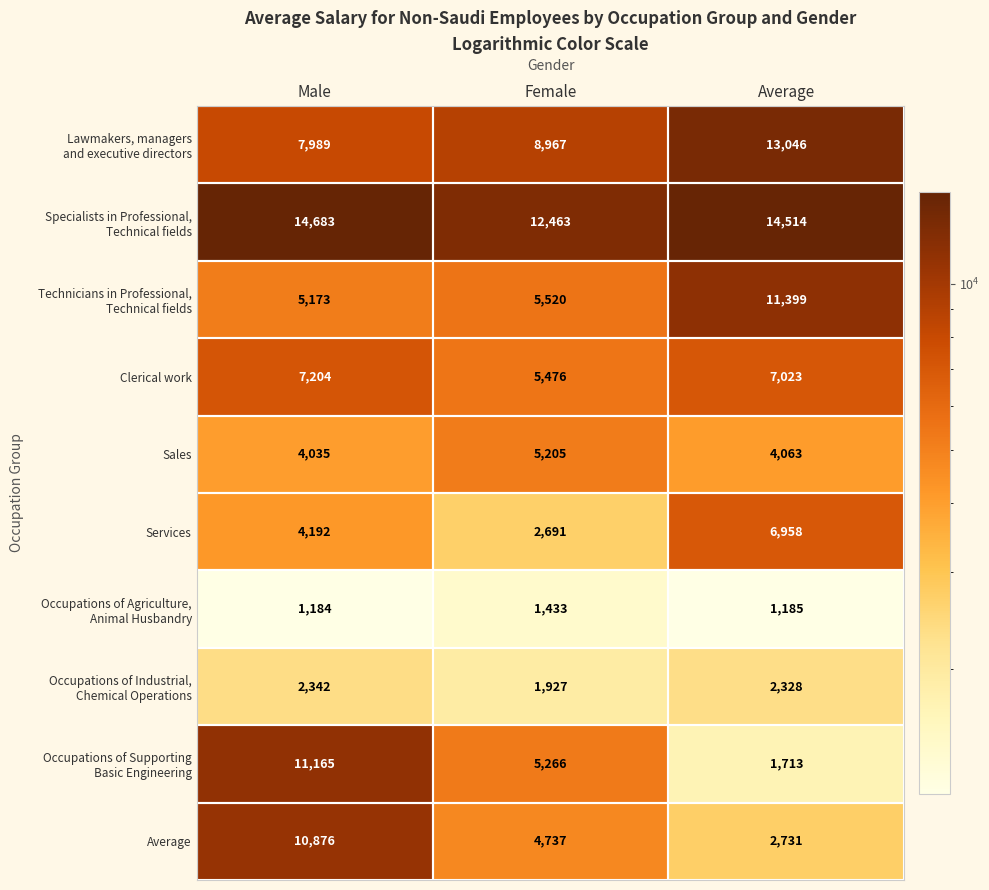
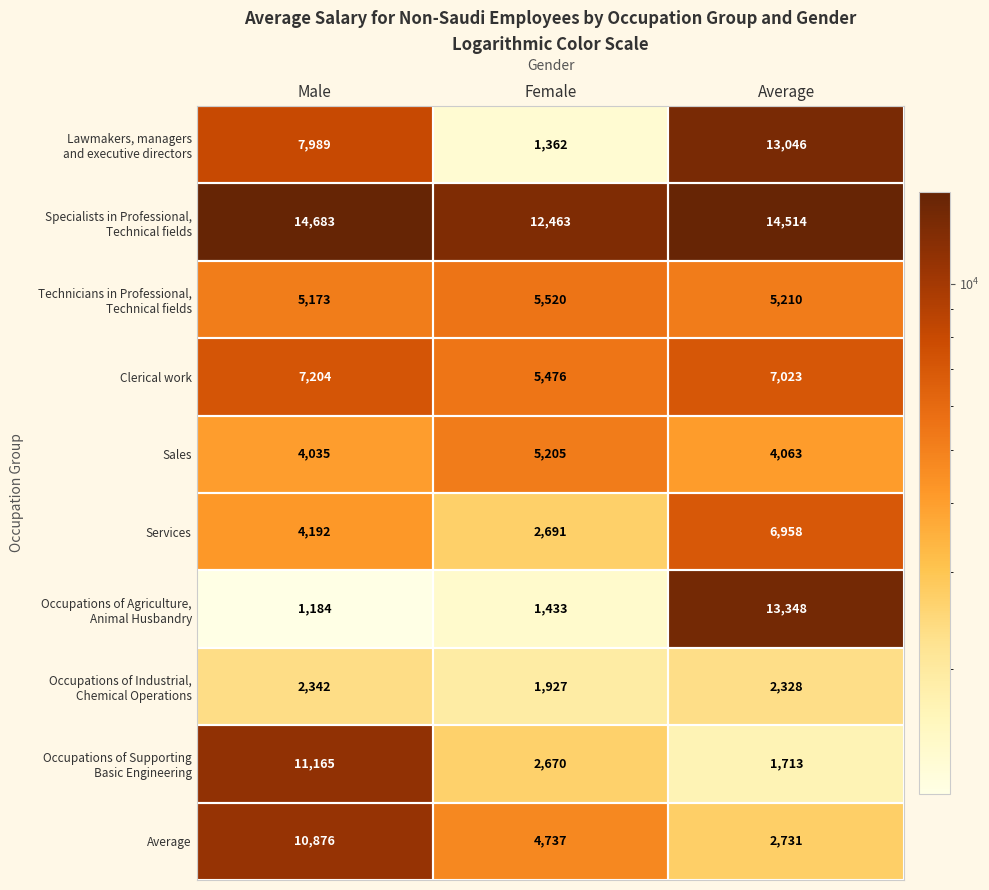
  {
    "Lawmakers, managers and executive directors": {
      "Male": "7,989",
-     "Female": "8,967",
+     "Female": "1,362",
      "Average": "13,046"
    },
    "Specialists in Professional, Technical fields": {
      "Male": "14,683",
      "Female": "12,463",
      "Average": "14,514"
    },
    "Technicians in Professional, Technical fields": {
      "Male": "5,173",
      "Female": "5,520",
-     "Average": "11,399"
+     "Average": "5,210"
    },
    "Clerical work": {
      "Male": "7,204",
      "Female": "5,476",
      "Average": "7,023"
    },
    "Sales": {
      "Male": "4,035",
      "Female": "5,205",
      "Average": "4,063"
    },
    "Services": {
      "Male": "4,192",
      "Female": "2,691",
      "Average": "6,958"
    },
    "Occupations of Agriculture, Animal Husbandry": {
      "Male": "1,184",
      "Female": "1,433",
-     "Average": "1,185"
+     "Average": "13,348"
    },
    "Occupations of Industrial, Chemical Operations": {
      "Male": "2,342",
      "Female": "1,927",
      "Average": "2,328"
    },
    "Occupations of Supporting Basic Engineering": {
      "Male": "11,165",
-     "Female": "5,266",
+     "Female": "2,670",
      "Average": "1,713"
    },
    "Average": {
      "Male": "10,876",
      "Female": "4,737",
      "Average": "2,731"
    }
  }
